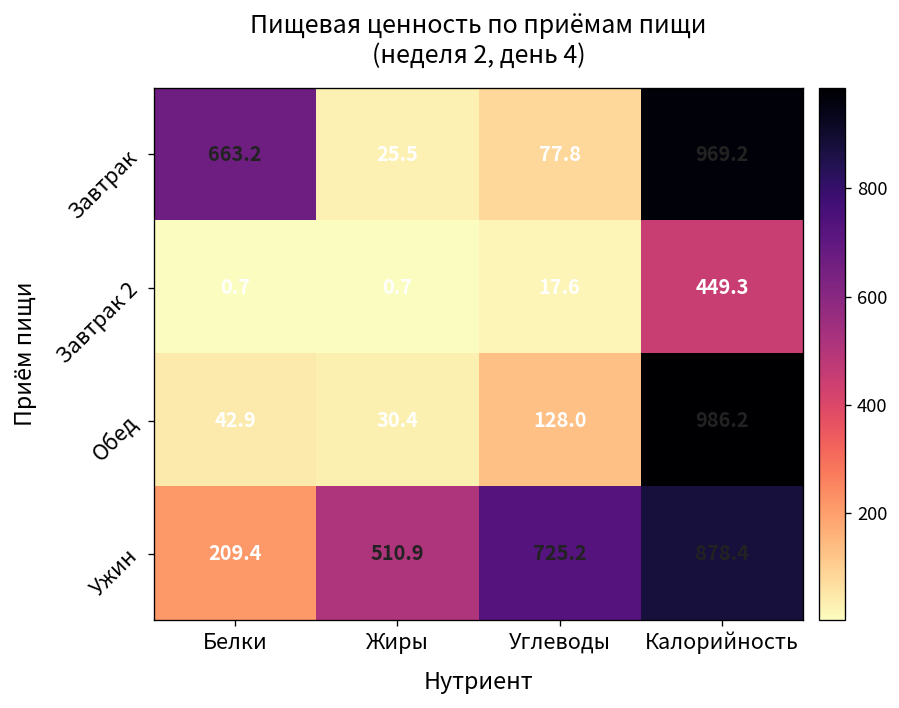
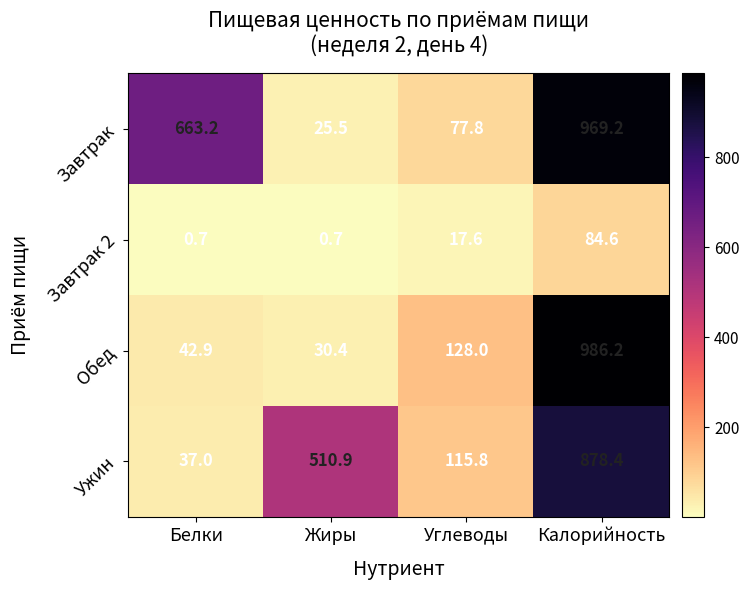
  {
    "Завтрак": {
      "Белки": 663.2,
      "Жиры": 25.5,
      "Углеводы": 77.8
    },
    "Завтрак 2": {
      "Белки": 0.7,
      "Жиры": 0.7,
      "Углеводы": 17.6,
-     "Калорийность": 449.3
+     "Калорийность": 84.6
    },
    "Обед": {
      "Белки": 42.9,
      "Жиры": 30.4,
      "Углеводы": 128.0
    },
    "Ужин": {
-     "Белки": 209.4,
+     "Белки": 37.0,
      "Жиры": 510.9,
-     "Углеводы": 725.2
+     "Углеводы": 115.8
    }
  }
